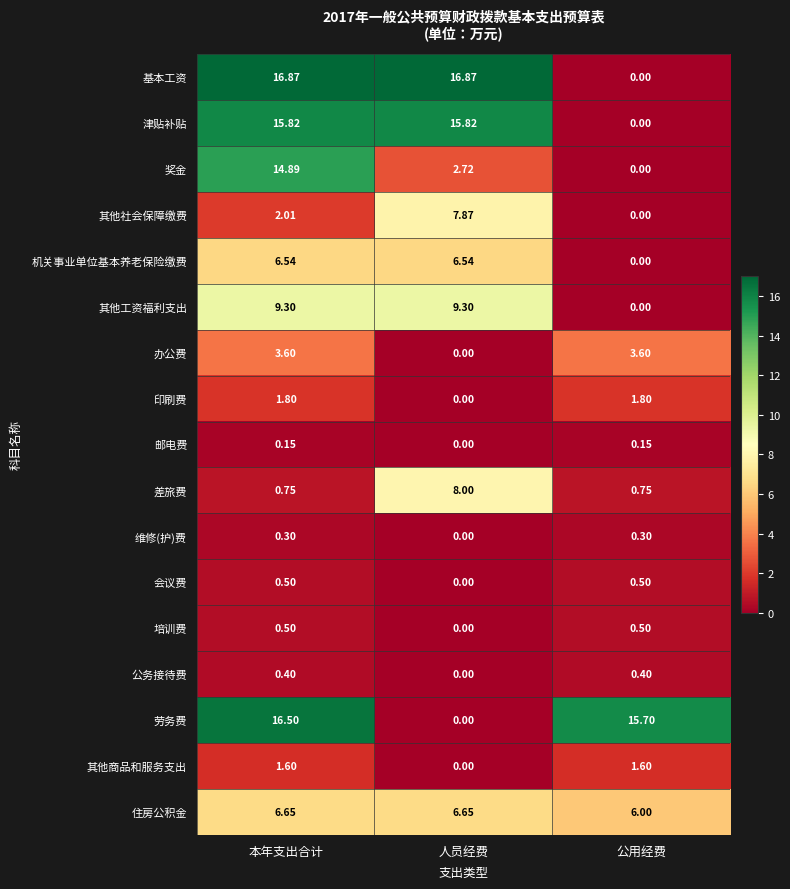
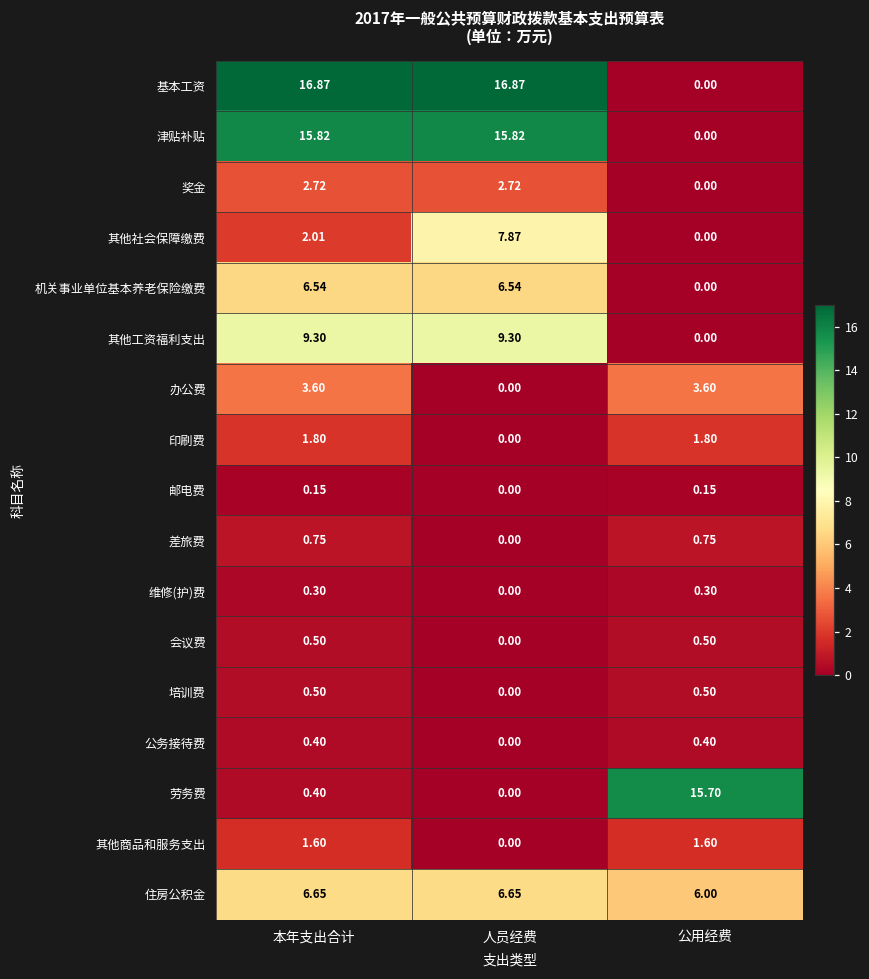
  {
    "基本工资": {
      "本年支出合计": 16.87,
      "人员经费": 16.87,
      "公用经费": 0.00
    },
    "津贴补贴": {
      "本年支出合计": 15.82,
      "人员经费": 15.82,
      "公用经费": 0.00
    },
    "奖金": {
-     "本年支出合计": 14.89,
+     "本年支出合计": 2.72,
      "人员经费": 2.72,
      "公用经费": 0.00
    },
    "其他社会保障缴费": {
      "本年支出合计": 2.01,
      "人员经费": 7.87,
      "公用经费": 0.00
    },
    "机关事业单位基本养老保险缴费": {
      "本年支出合计": 6.54,
      "人员经费": 6.54,
      "公用经费": 0.00
    },
    "其他工资福利支出": {
      "本年支出合计": 9.30,
      "人员经费": 9.30,
      "公用经费": 0.00
    },
    "办公费": {
      "本年支出合计": 3.60,
      "人员经费": 0.00,
      "公用经费": 3.60
    },
    "印刷费": {
      "本年支出合计": 1.80,
      "人员经费": 0.00,
      "公用经费": 1.80
    },
    "邮电费": {
      "本年支出合计": 0.15,
      "人员经费": 0.00,
      "公用经费": 0.15
    },
    "差旅费": {
      "本年支出合计": 0.75,
-     "人员经费": 8.00,
+     "人员经费": 0.00,
      "公用经费": 0.75
    },
    "维修(护)费": {
      "本年支出合计": 0.30,
      "人员经费": 0.00,
      "公用经费": 0.30
    },
    "会议费": {
      "本年支出合计": 0.50,
      "人员经费": 0.00,
      "公用经费": 0.50
    },
    "培训费": {
      "本年支出合计": 0.50,
      "人员经费": 0.00,
      "公用经费": 0.50
    },
    "公务接待费": {
      "本年支出合计": 0.40,
      "人员经费": 0.00,
      "公用经费": 0.40
    },
    "劳务费": {
-     "本年支出合计": 16.50,
+     "本年支出合计": 0.40,
      "人员经费": 0.00,
      "公用经费": 15.70
    },
    "其他商品和服务支出": {
      "本年支出合计": 1.60,
      "人员经费": 0.00,
      "公用经费": 1.60
    },
    "住房公积金": {
      "本年支出合计": 6.65,
      "人员经费": 6.65,
      "公用经费": 6.00
    }
  }
